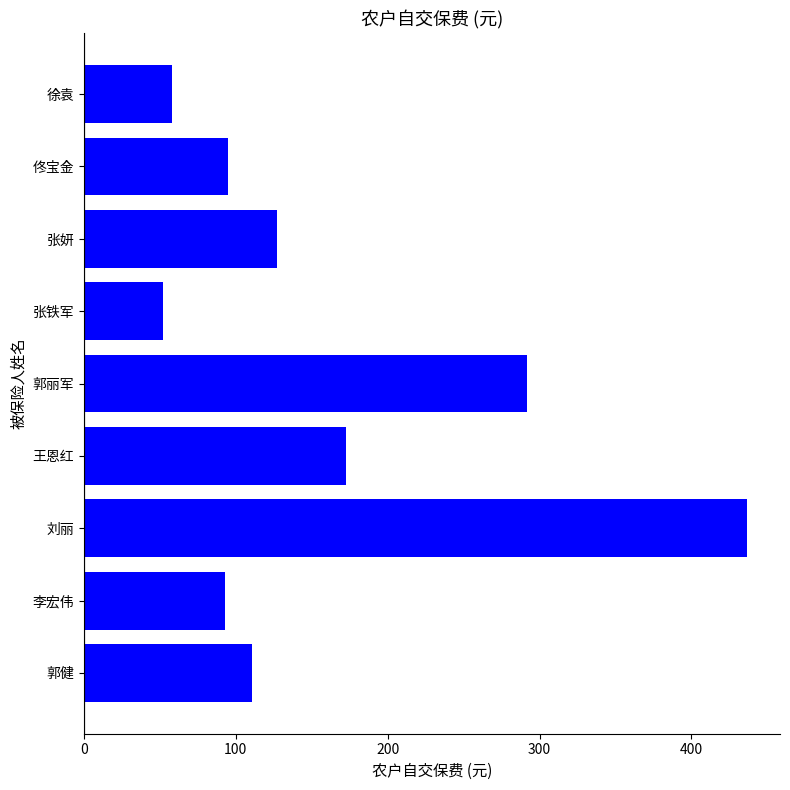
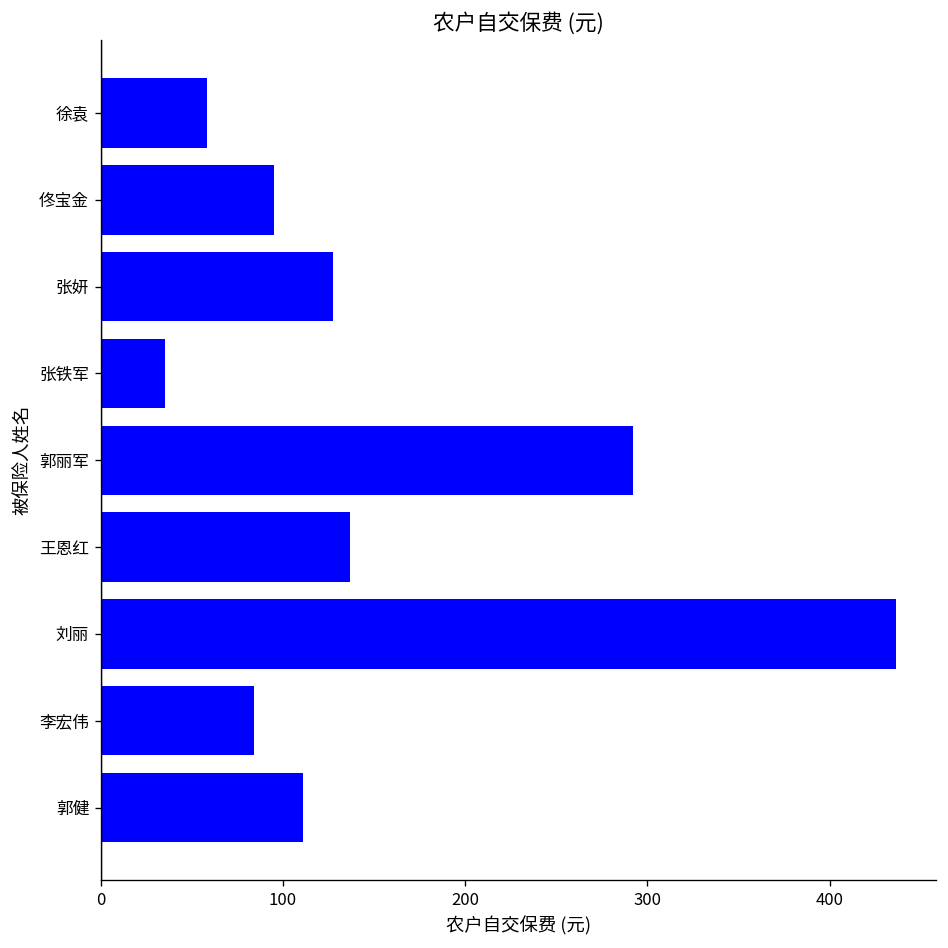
  {
    "徐袁": 58,
    "佟宝金": 95,
    "张妍": 127,
-   "张铁军": 52,
+   "张铁军": 35,
    "郭丽军": 292,
-   "王恩红": 172,
+   "王恩红": 137,
    "刘丽": 437,
-   "李宏伟": 93,
+   "李宏伟": 84,
    "郭健": 111
  }
